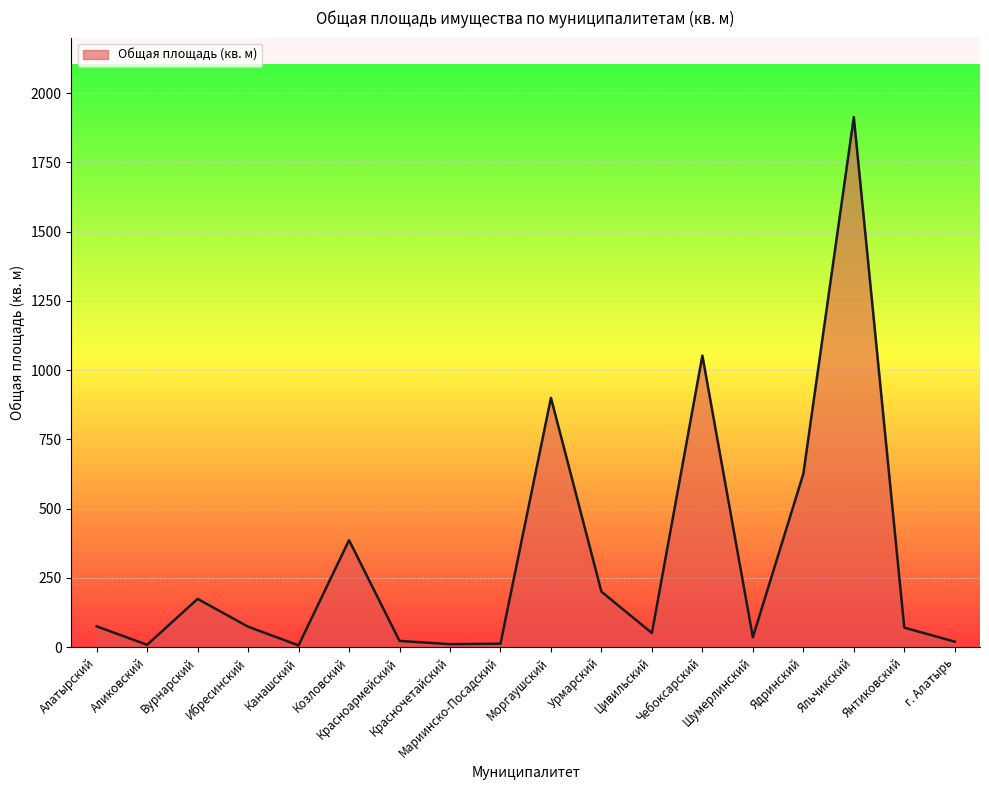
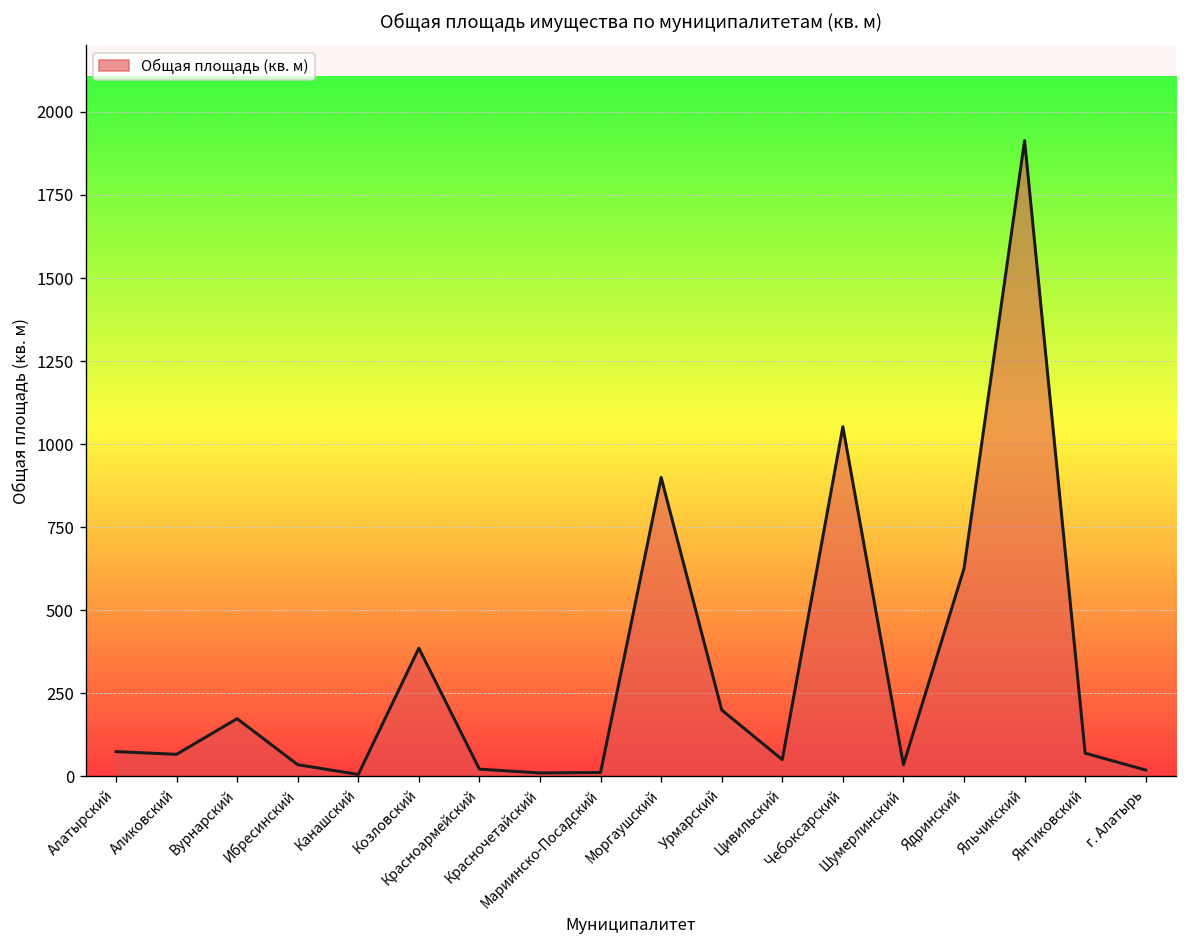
  {
    "Алатырский": 70,
-   "Аликовский": 10,
+   "Аликовский": 70,
    "Вурнарский": 170,
-   "Ибресинский": 70,
+   "Ибресинский": 40,
    "Канашский": 10,
    "Козловский": 390,
    "Красноармейский": 20,
    "Красночетайский": 10,
    "Мариинско-Посадский": 10,
    "Моргаушский": 900,
    "Урмарский": 200,
    "Цивильский": 50,
    "Чебоксарский": 1050,
    "Шумерлинский": 40,
    "Ядринский": 630,
    "Яльчикский": 1910,
    "Янтиковский": 70,
    "г. Алатырь": 20
  }
